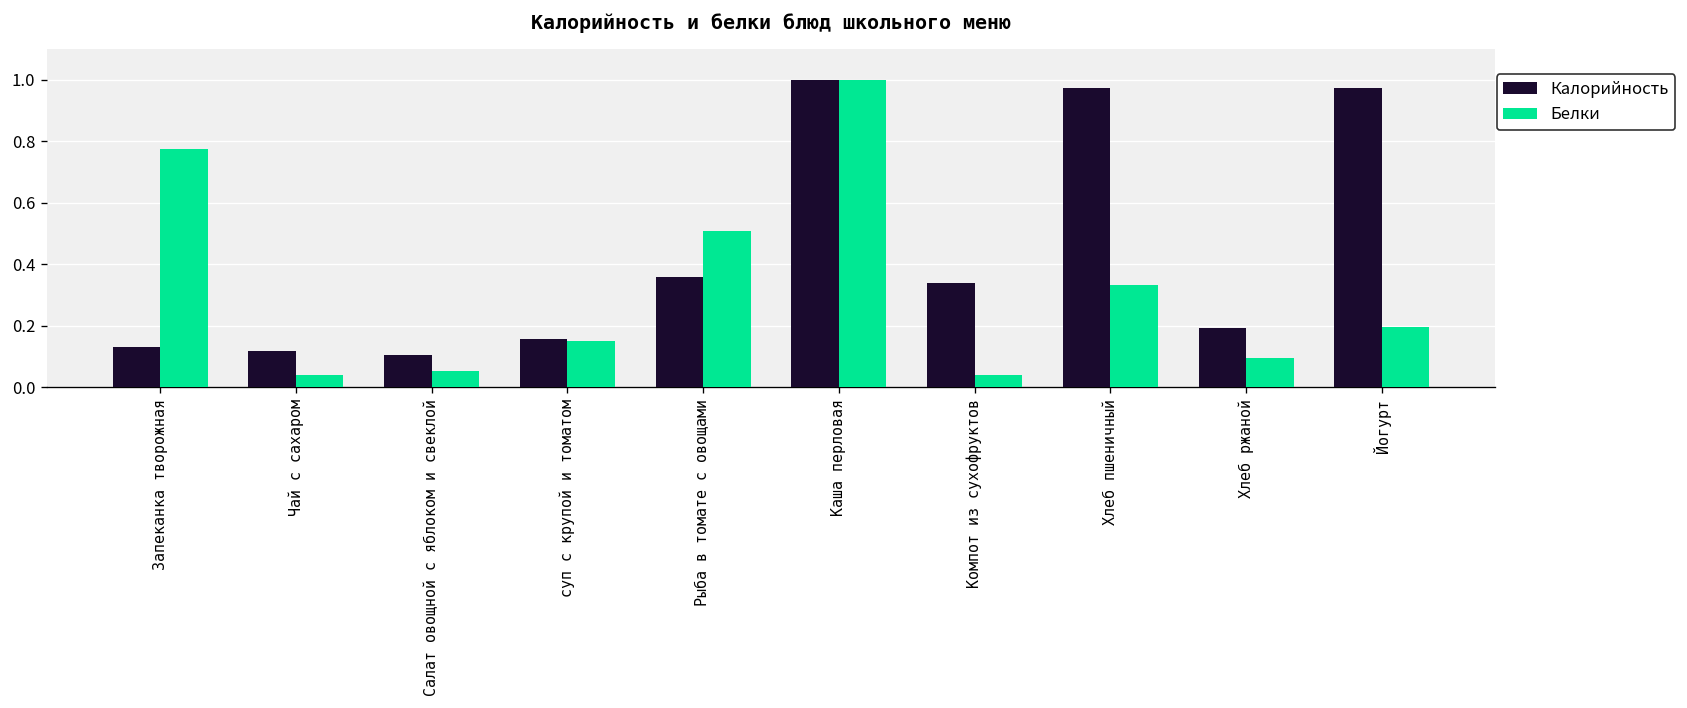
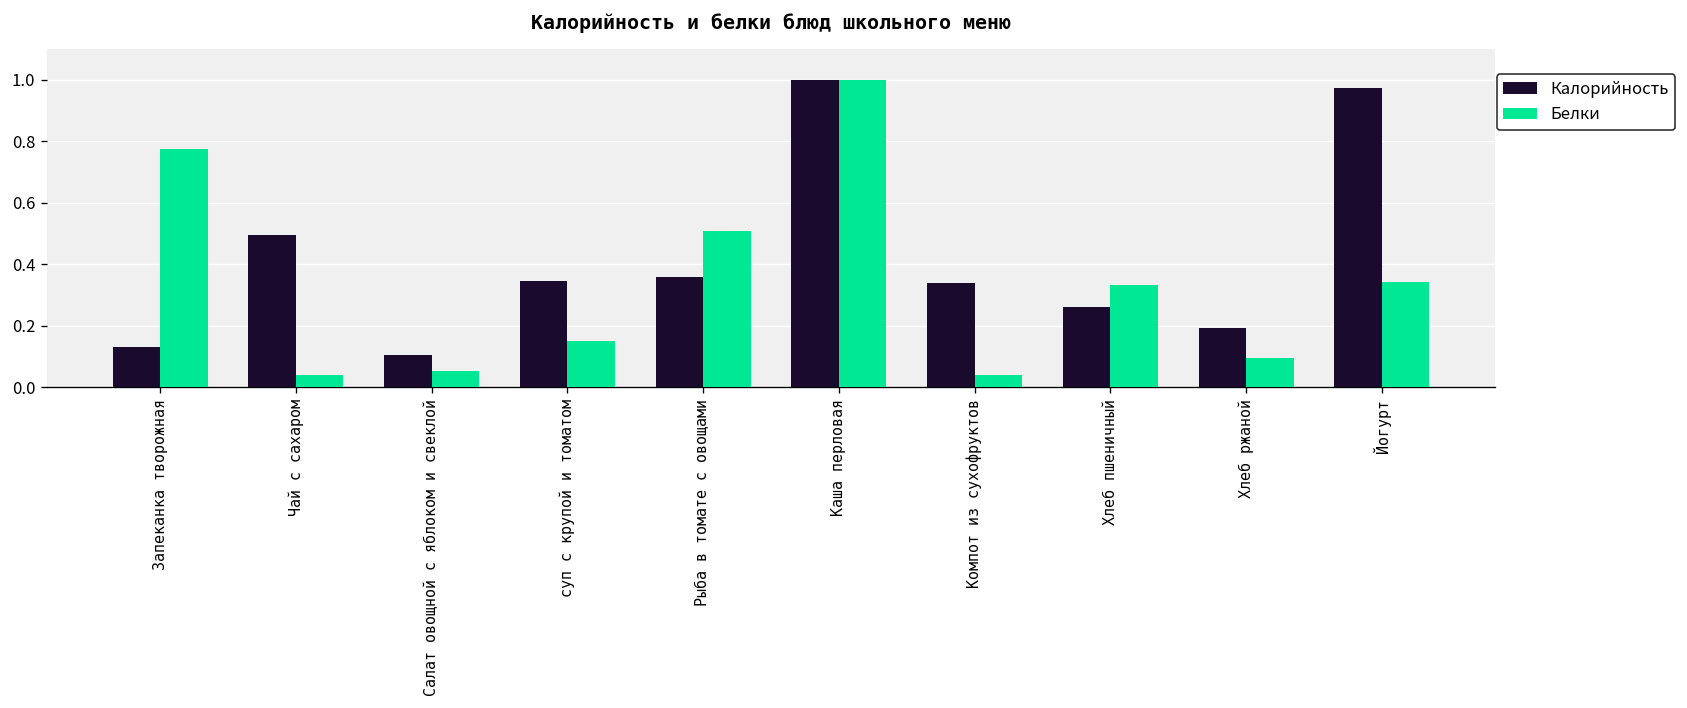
  {
    "Калорийность": {
      "Запеканка творожная": 0.13,
-     "Чай с сахаром": 0.12,
+     "Чай с сахаром": 0.49,
      "Салат овощной с яблоком и свеклой": 0.11,
-     "суп с крупой и томатом": 0.16,
+     "суп с крупой и томатом": 0.34,
      "Рыба в томате с овощами": 0.36,
      "Каша перловая": 1.00,
      "Компот из сухофруктов": 0.34,
-     "Хлеб пшеничный": 0.97,
+     "Хлеб пшеничный": 0.26,
      "Хлеб ржаной": 0.19,
      "Йогурт": 0.97
    },
    "Белки": {
      "Запеканка творожная": 0.78,
      "Чай с сахаром": 0.04,
      "Салат овощной с яблоком и свеклой": 0.05,
      "суп с крупой и томатом": 0.15,
      "Рыба в томате с овощами": 0.51,
      "Каша перловая": 1.00,
      "Компот из сухофруктов": 0.04,
      "Хлеб пшеничный": 0.33,
      "Хлеб ржаной": 0.09,
-     "Йогурт": 0.20
+     "Йогурт": 0.34
    }
  }
